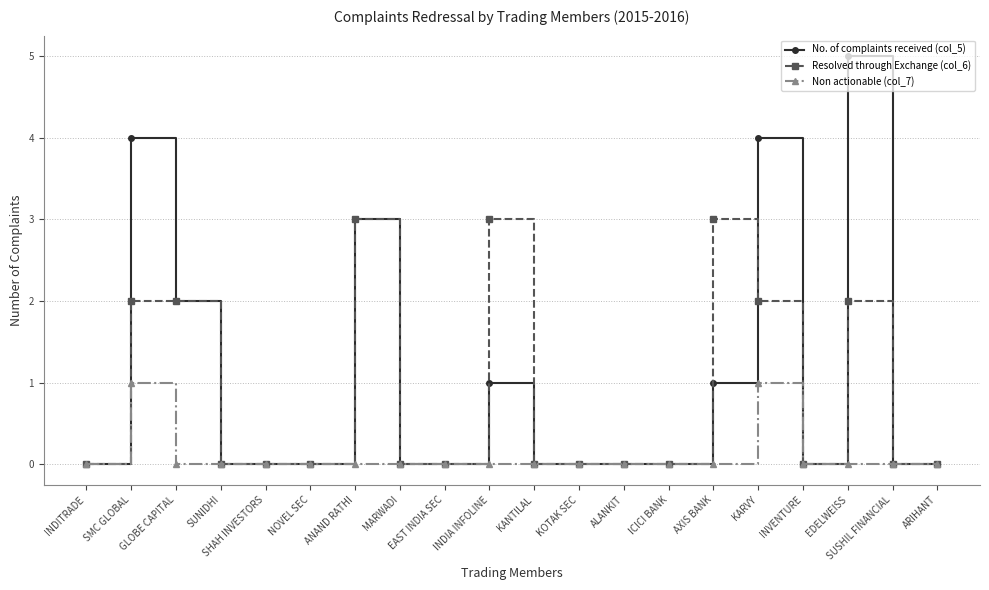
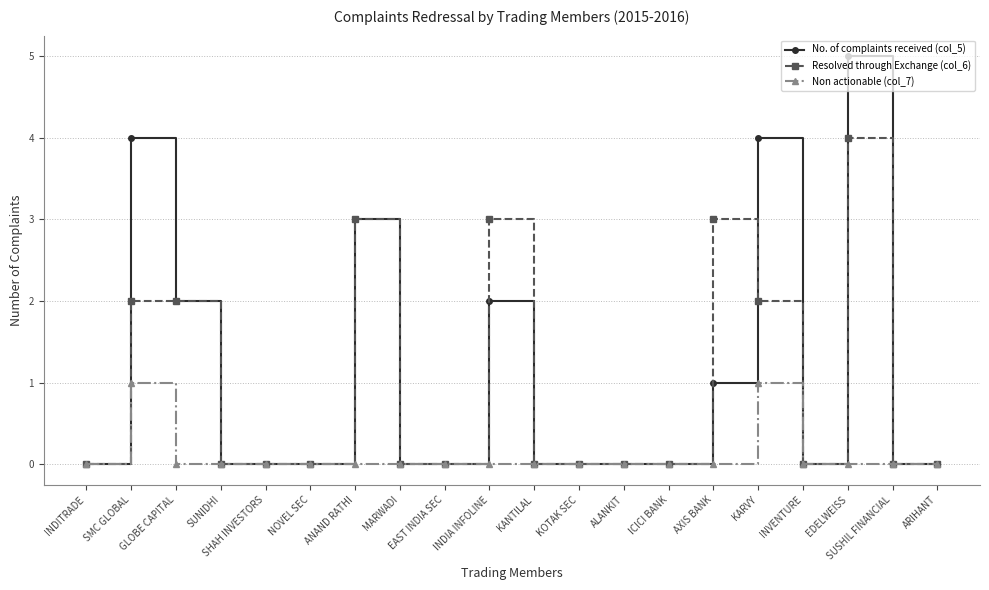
  {
    "No. of complaints received (col_5)": {
      "SMC GLOBAL": 4,
-     "INDIA INFOLINE": 1,
+     "INDIA INFOLINE": 2,
      "AXIS BANK": 1,
      "KARVY": 4
    },
    "Resolved through Exchange (col_6)": {
      "SMC GLOBAL": 2,
      "INDIA INFOLINE": 3,
      "AXIS BANK": 3,
      "KARVY": 2,
-     "EDELWEISS": 2
+     "EDELWEISS": 4
    },
    "Non actionable (col_7)": {
      "SMC GLOBAL": 1,
      "GLOBE CAPITAL": 0,
      "ANAND RATHI": 0,
      "INDIA INFOLINE": 0,
      "AXIS BANK": 0,
      "KARVY": 1,
      "EDELWEISS": 0
    }
  }
